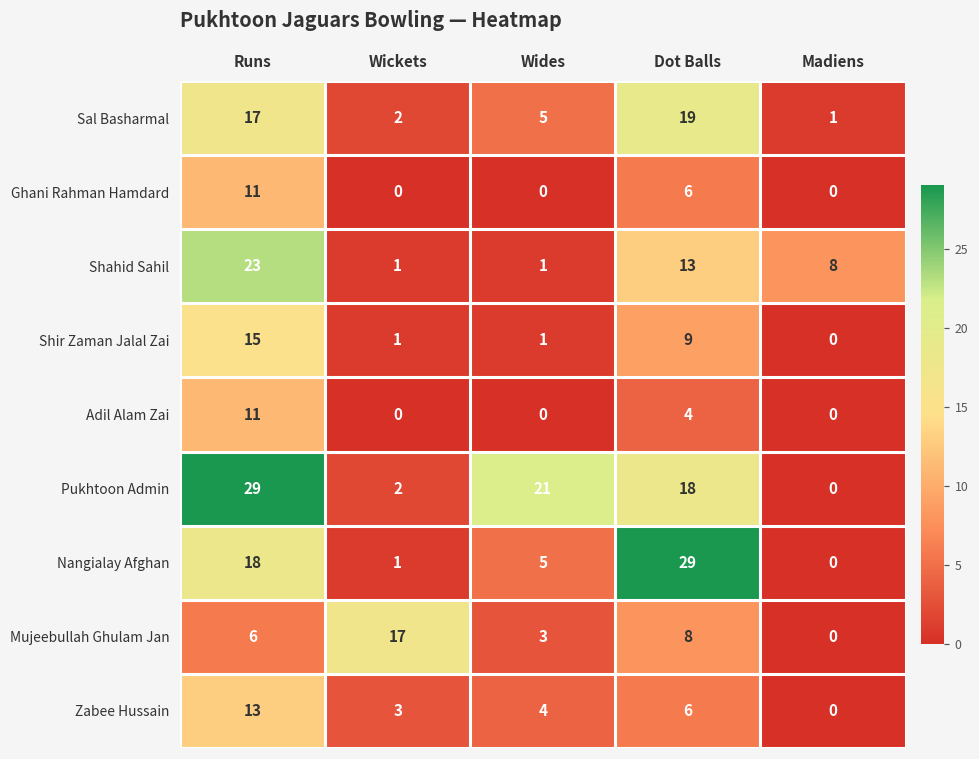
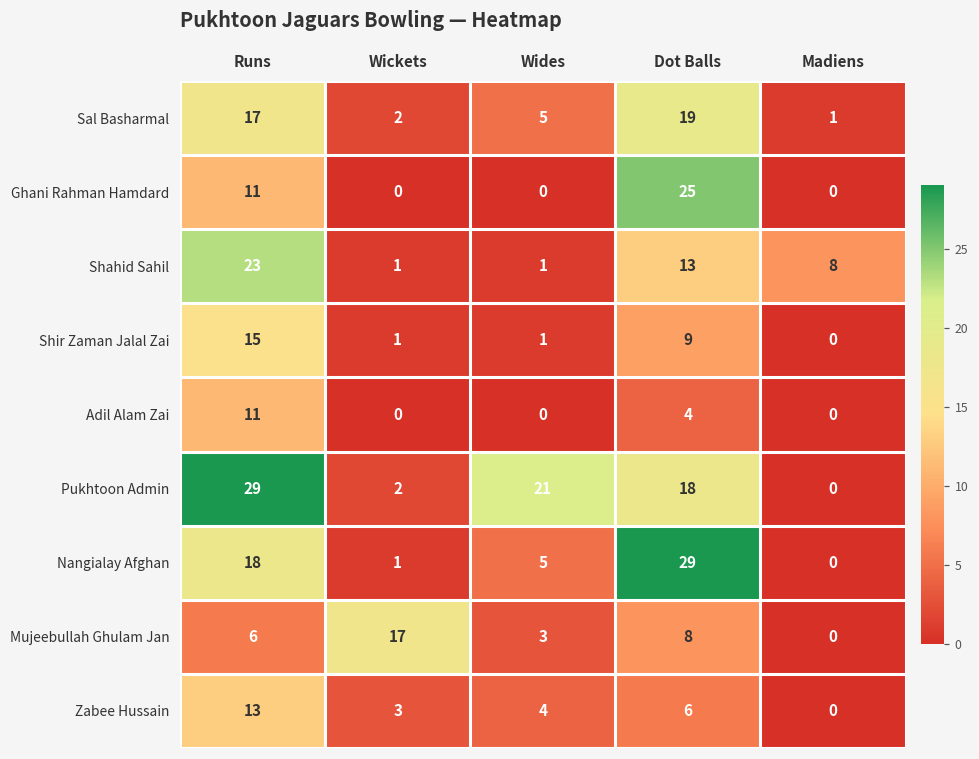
  {
    "Sal Basharmal": {
      "Runs": 17,
      "Wickets": 2,
      "Wides": 5,
      "Dot Balls": 19,
      "Madiens": 1
    },
    "Ghani Rahman Hamdard": {
      "Runs": 11,
      "Wickets": 0,
      "Wides": 0,
-     "Dot Balls": 6,
+     "Dot Balls": 25,
      "Madiens": 0
    },
    "Shahid Sahil": {
      "Runs": 23,
      "Wickets": 1,
      "Wides": 1,
      "Dot Balls": 13,
      "Madiens": 8
    },
    "Shir Zaman Jalal Zai": {
      "Runs": 15,
      "Wickets": 1,
      "Wides": 1,
      "Dot Balls": 9,
      "Madiens": 0
    },
    "Adil Alam Zai": {
      "Runs": 11,
      "Wickets": 0,
      "Wides": 0,
      "Dot Balls": 4,
      "Madiens": 0
    },
    "Pukhtoon Admin": {
      "Runs": 29,
      "Wickets": 2,
      "Wides": 21,
      "Dot Balls": 18,
      "Madiens": 0
    },
    "Nangialay Afghan": {
      "Runs": 18,
      "Wickets": 1,
      "Wides": 5,
      "Dot Balls": 29,
      "Madiens": 0
    },
    "Mujeebullah Ghulam Jan": {
      "Runs": 6,
      "Wickets": 17,
      "Wides": 3,
      "Dot Balls": 8,
      "Madiens": 0
    },
    "Zabee Hussain": {
      "Runs": 13,
      "Wickets": 3,
      "Wides": 4,
      "Dot Balls": 6,
      "Madiens": 0
    }
  }
